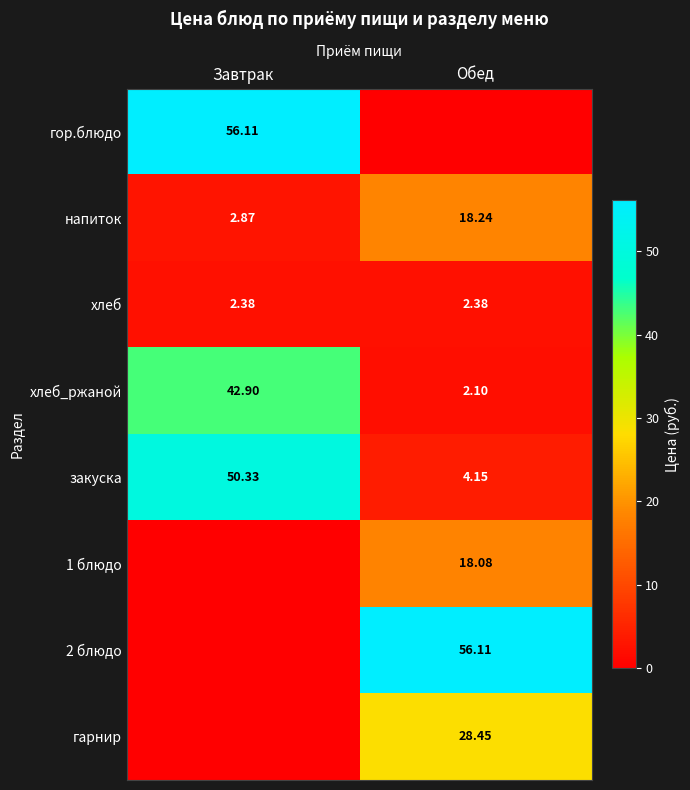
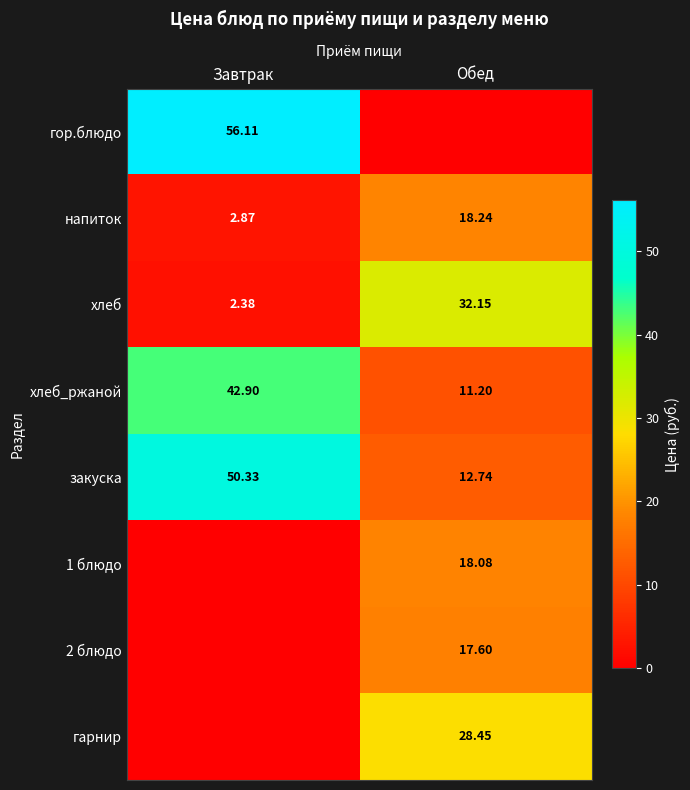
  {
    "гор.блюдо": {
      "Завтрак": 56.11
    },
    "напиток": {
      "Завтрак": 2.87,
      "Обед": 18.24
    },
    "хлеб": {
      "Завтрак": 2.38,
-     "Обед": 2.38
+     "Обед": 32.15
    },
    "хлеб_ржаной": {
      "Завтрак": 42.90,
-     "Обед": 2.10
+     "Обед": 11.20
    },
    "закуска": {
      "Завтрак": 50.33,
-     "Обед": 4.15
+     "Обед": 12.74
    },
    "1 блюдо": {
      "Обед": 18.08
    },
    "2 блюдо": {
-     "Обед": 56.11
+     "Обед": 17.60
    },
    "гарнир": {
      "Обед": 28.45
    }
  }
